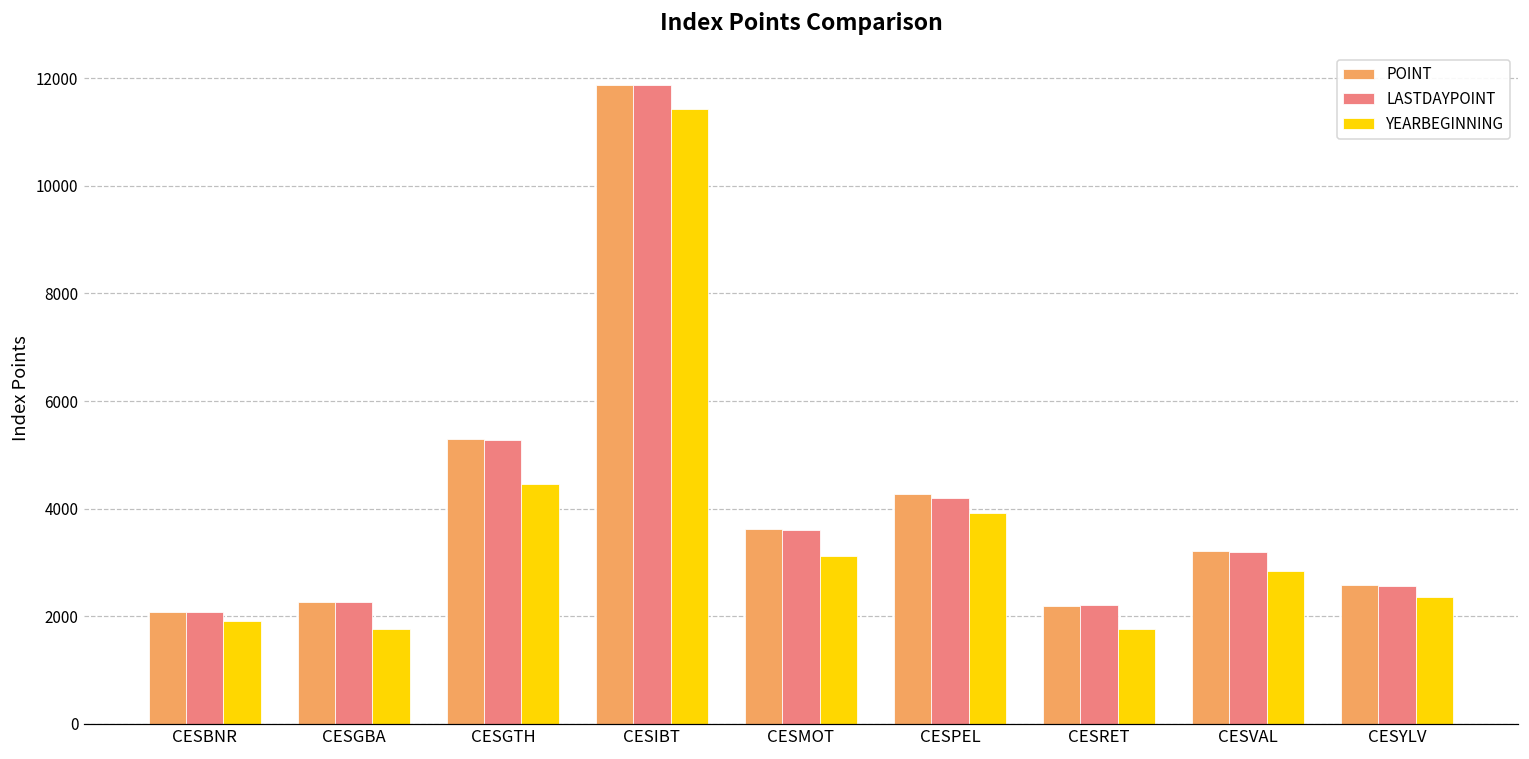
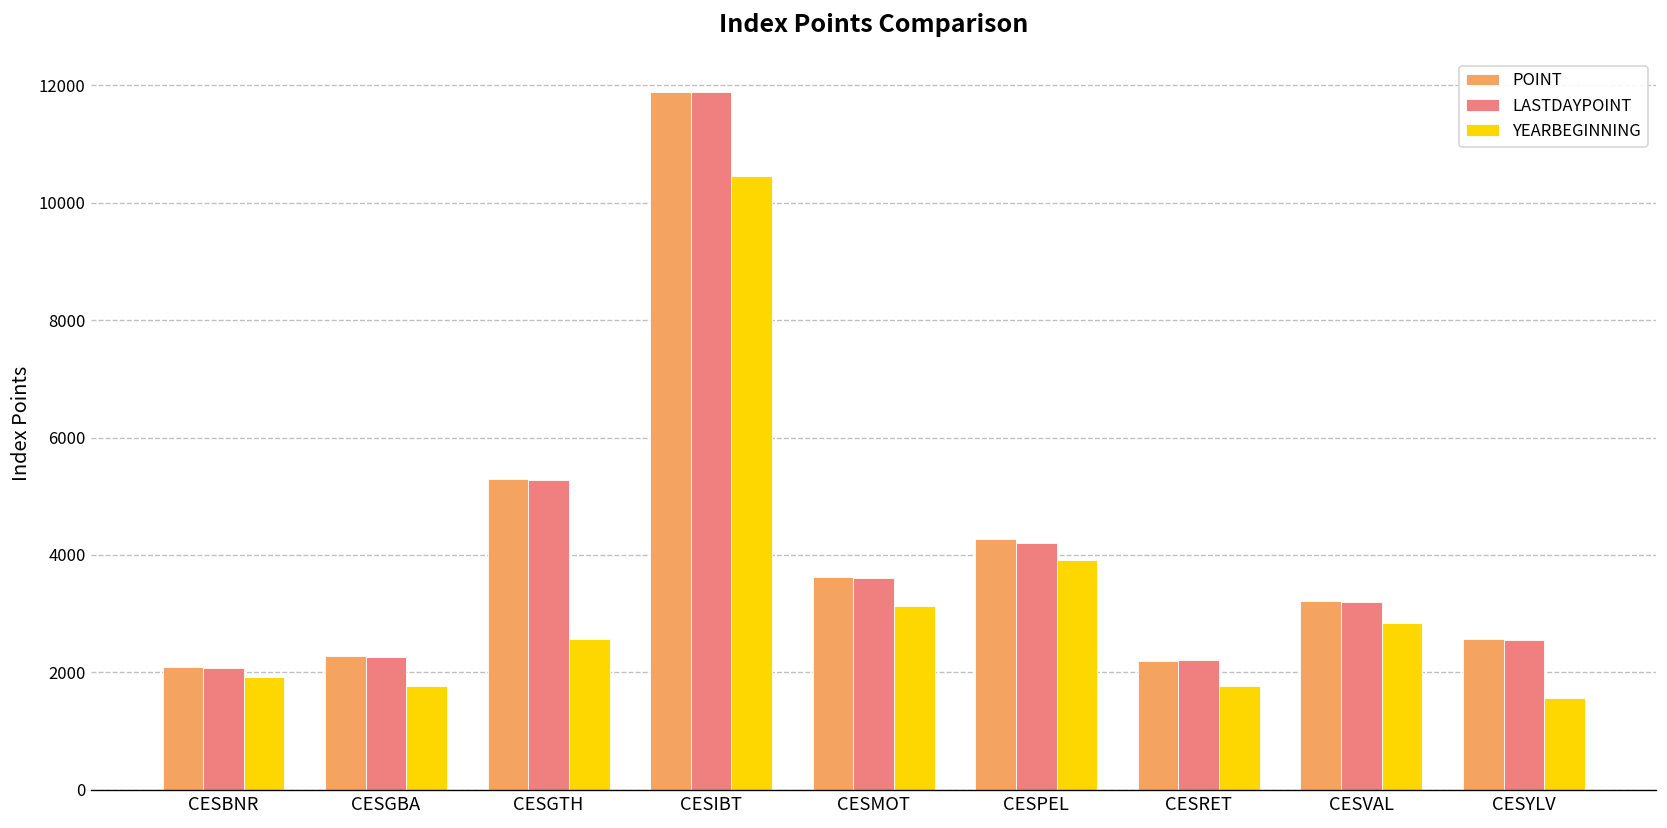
  {
    "YEARBEGINNING": {
      "CESBNR": 1900,
      "CESGBA": 1800,
-     "CESGTH": 4500,
-     "CESIBT": 11400,
+     "CESGTH": 2600,
+     "CESIBT": 10500,
      "CESMOT": 3100,
      "CESPEL": 3900,
      "CESRET": 1800,
      "CESVAL": 2800,
-     "CESYLV": 2400
+     "CESYLV": 1600
    }
  }
